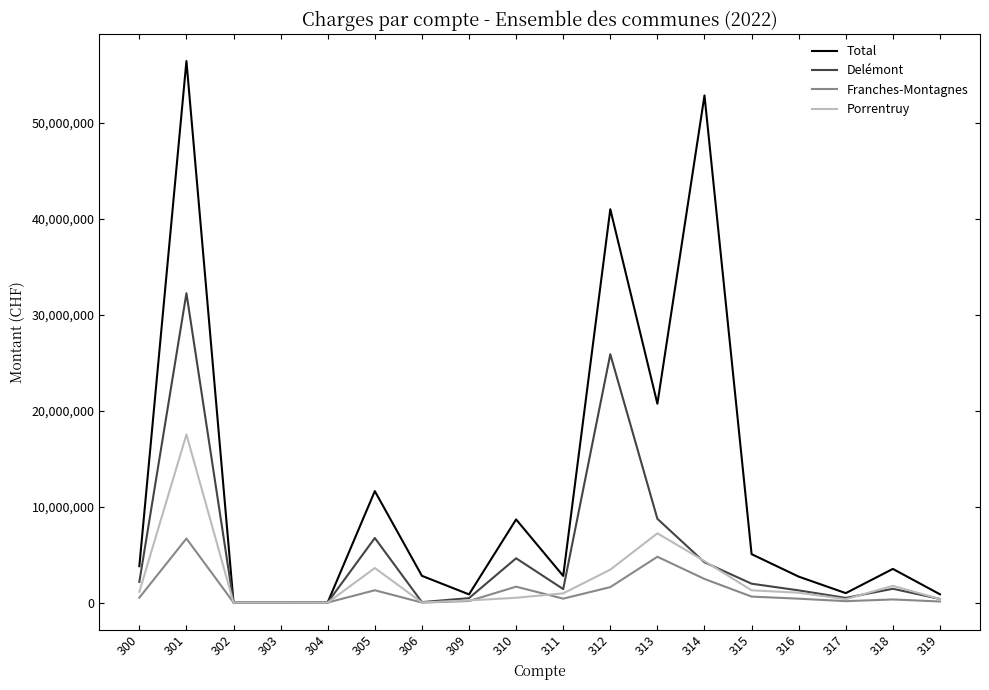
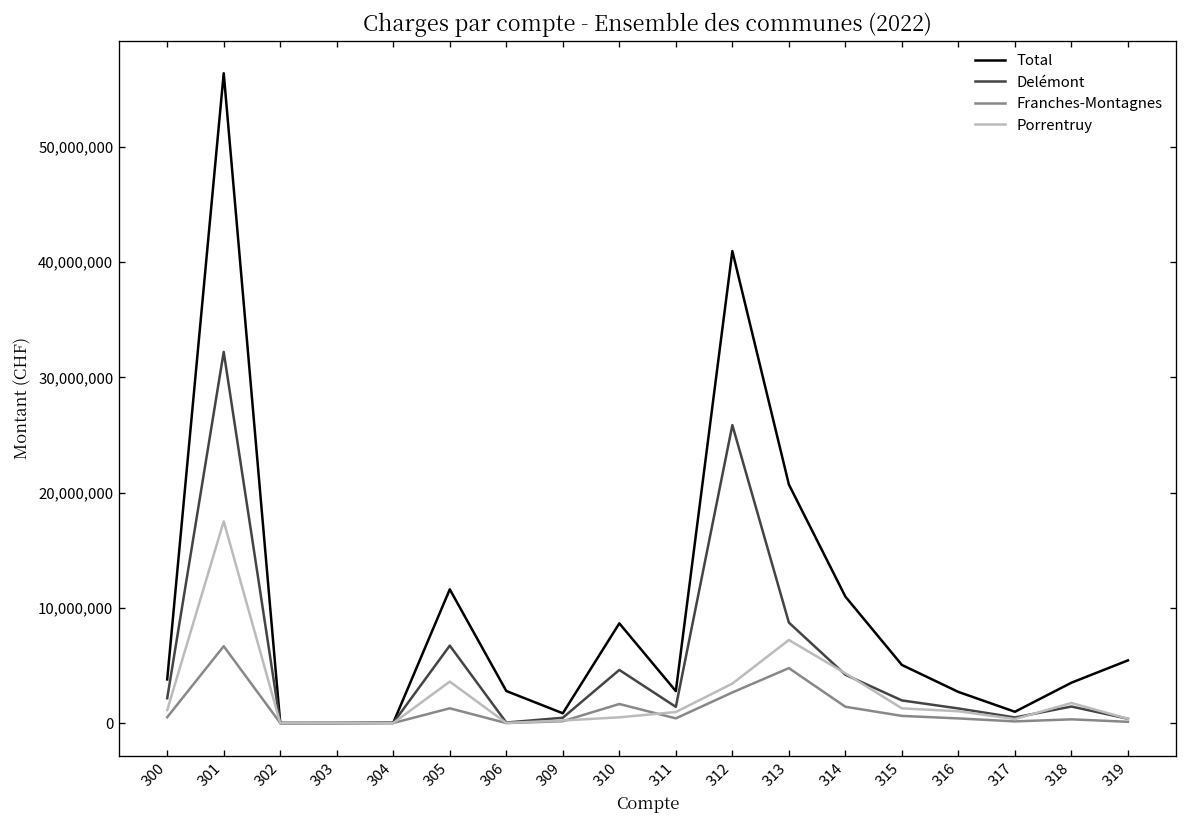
  {
    "Total": {
      "300": "4,000,000",
      "301": "56,000,000",
      "305": "12,000,000",
      "306": "3,000,000",
      "309": "1,000,000",
      "310": "9,000,000",
      "311": "3,000,000",
      "312": "41,000,000",
      "313": "21,000,000",
-     "314": "53,000,000",
+     "314": "11,000,000",
      "315": "5,000,000",
      "316": "3,000,000",
      "317": "1,000,000",
      "318": "4,000,000",
-     "319": "1,000,000"
+     "319": "5,000,000"
    },
    "Delémont": {
      "300": "2,000,000",
      "301": "32,000,000",
      "305": "7,000,000",
      "310": "5,000,000",
      "311": "1,000,000",
      "312": "26,000,000",
      "313": "9,000,000",
      "315": "2,000,000",
      "318": "1,000,000"
    },
    "Franches-Montagnes": {
      "300": "1,000,000",
      "301": "7,000,000",
      "305": "1,000,000",
      "310": "2,000,000",
      "311": "0",
-     "312": "2,000,000",
+     "312": "3,000,000",
      "313": "5,000,000",
-     "314": "2,000,000",
+     "314": "1,000,000",
      "315": "1,000,000",
      "316": "0",
      "318": "0"
    },
    "Porrentruy": {
      "300": "1,000,000",
      "301": "18,000,000",
      "305": "4,000,000",
      "310": "0",
      "311": "1,000,000",
      "312": "3,000,000",
      "313": "7,000,000",
      "315": "1,000,000",
      "318": "2,000,000"
    }
  }
